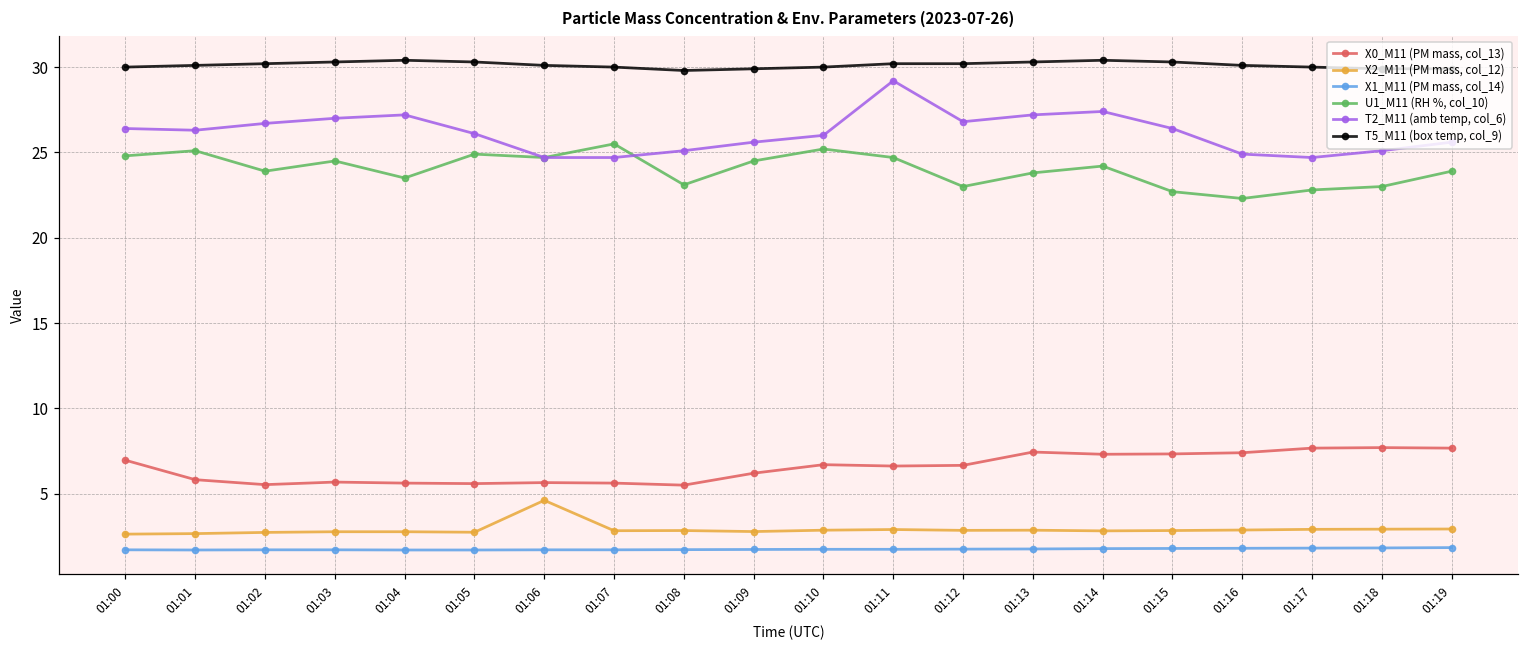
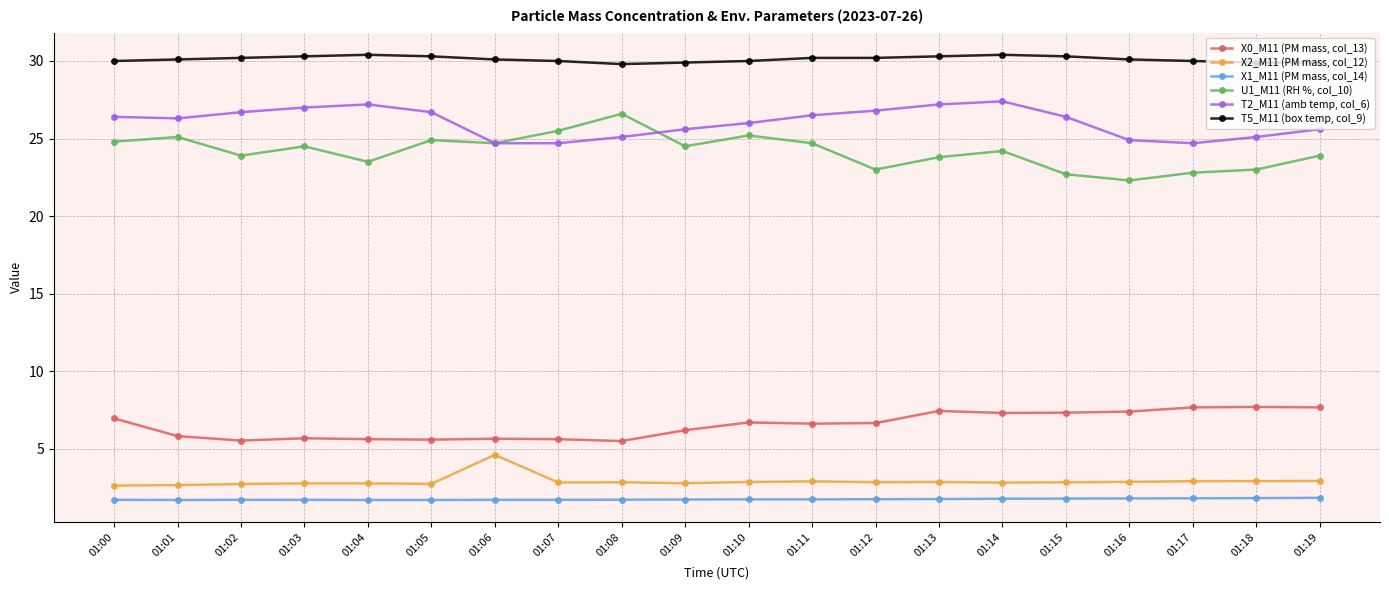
  {
    "X0_M11 (PM mass, col_13)": {
      "01:00": 7.0,
      "01:01": 5.8,
      "01:02": 5.5,
      "01:03": 5.7,
      "01:04": 5.6,
      "01:05": 5.6,
      "01:06": 5.7,
      "01:07": 5.6,
      "01:08": 5.5,
      "01:09": 6.2,
      "01:10": 6.7,
      "01:11": 6.6,
      "01:12": 6.7,
      "01:13": 7.4,
      "01:14": 7.3,
      "01:15": 7.3,
      "01:16": 7.4,
      "01:17": 7.7,
      "01:18": 7.7,
      "01:19": 7.7
    },
    "X2_M11 (PM mass, col_12)": {
      "01:00": 2.6,
      "01:01": 2.7,
      "01:02": 2.7,
      "01:03": 2.8,
      "01:04": 2.8,
      "01:05": 2.7,
      "01:06": 4.6,
      "01:07": 2.8,
      "01:08": 2.8,
      "01:09": 2.8,
      "01:10": 2.9,
      "01:11": 2.9,
      "01:12": 2.9,
      "01:13": 2.9,
      "01:14": 2.8,
      "01:15": 2.8,
      "01:16": 2.9,
      "01:17": 2.9,
      "01:18": 2.9,
      "01:19": 2.9
    },
    "X1_M11 (PM mass, col_14)": {
      "01:00": 1.7,
      "01:01": 1.7,
      "01:02": 1.7,
      "01:03": 1.7,
      "01:04": 1.7,
      "01:05": 1.7,
      "01:06": 1.7,
      "01:07": 1.7,
      "01:08": 1.7,
      "01:09": 1.7,
      "01:10": 1.7,
      "01:11": 1.7,
      "01:12": 1.8,
      "01:13": 1.8,
      "01:14": 1.8,
      "01:15": 1.8,
      "01:16": 1.8,
      "01:17": 1.8,
      "01:18": 1.8,
      "01:19": 1.8
    },
    "U1_M11 (RH %, col_10)": {
      "01:00": 24.8,
      "01:01": 25.1,
      "01:02": 23.9,
      "01:03": 24.5,
      "01:04": 23.5,
      "01:05": 24.9,
      "01:07": 25.5,
-     "01:08": 23.1,
+     "01:08": 26.6,
      "01:09": 24.5,
      "01:10": 25.2,
      "01:11": 24.7,
      "01:12": 23.0,
      "01:13": 23.8,
      "01:14": 24.2,
      "01:15": 22.7,
      "01:16": 22.3,
      "01:17": 22.8,
      "01:18": 23.0,
      "01:19": 23.9
    },
    "T2_M11 (amb temp, col_6)": {
      "01:00": 26.4,
      "01:01": 26.3,
      "01:02": 26.7,
      "01:03": 27.0,
      "01:04": 27.2,
-     "01:05": 26.1,
+     "01:05": 26.7,
      "01:07": 24.7,
      "01:08": 25.1,
      "01:09": 25.6,
      "01:10": 26.0,
-     "01:11": 29.2,
+     "01:11": 26.5,
      "01:12": 26.8,
      "01:13": 27.2,
      "01:14": 27.4,
      "01:15": 26.4,
      "01:16": 24.9,
      "01:17": 24.7,
      "01:18": 25.1,
      "01:19": 25.6
    },
    "T5_M11 (box temp, col_9)": {
      "01:00": 30.0,
      "01:01": 30.1,
      "01:02": 30.2,
      "01:03": 30.3,
      "01:04": 30.4,
      "01:05": 30.3,
      "01:06": 30.1,
      "01:07": 30.0,
      "01:08": 29.8,
      "01:09": 29.9,
      "01:10": 30.0,
      "01:11": 30.2,
      "01:12": 30.2,
      "01:13": 30.3,
      "01:14": 30.4,
      "01:15": 30.3,
      "01:16": 30.1,
      "01:17": 30.0
    }
  }
